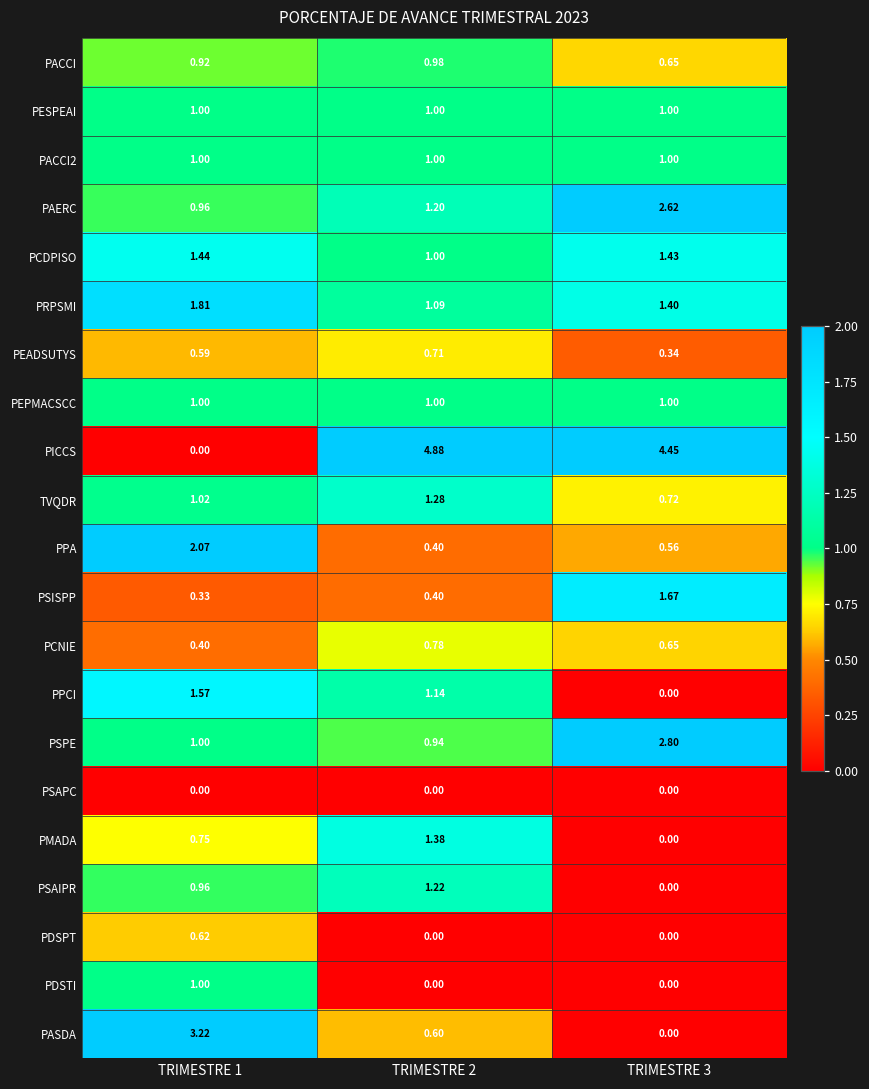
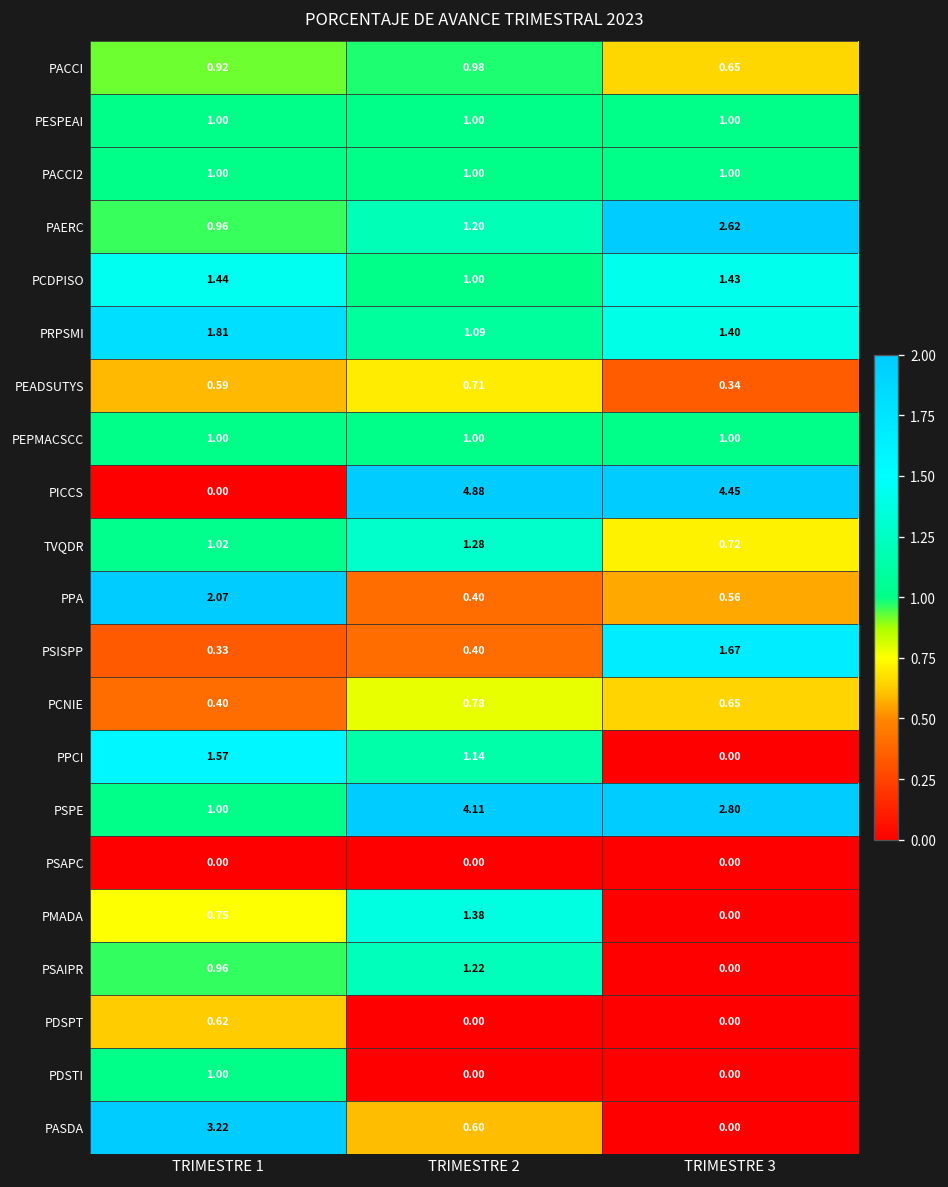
  {
    "PACCI": {
      "TRIMESTRE 1": 0.92,
      "TRIMESTRE 2": 0.98,
      "TRIMESTRE 3": 0.65
    },
    "PESPEAI": {
      "TRIMESTRE 1": 1.00,
      "TRIMESTRE 2": 1.00,
      "TRIMESTRE 3": 1.00
    },
    "PACCI2": {
      "TRIMESTRE 1": 1.00,
      "TRIMESTRE 2": 1.00,
      "TRIMESTRE 3": 1.00
    },
    "PAERC": {
      "TRIMESTRE 1": 0.96,
      "TRIMESTRE 2": 1.20,
      "TRIMESTRE 3": 2.62
    },
    "PCDPISO": {
      "TRIMESTRE 1": 1.44,
      "TRIMESTRE 2": 1.00,
      "TRIMESTRE 3": 1.43
    },
    "PRPSMI": {
      "TRIMESTRE 1": 1.81,
      "TRIMESTRE 2": 1.09,
      "TRIMESTRE 3": 1.40
    },
    "PEADSUTYS": {
      "TRIMESTRE 1": 0.59,
      "TRIMESTRE 2": 0.71,
      "TRIMESTRE 3": 0.34
    },
    "PEPMACSCC": {
      "TRIMESTRE 1": 1.00,
      "TRIMESTRE 2": 1.00,
      "TRIMESTRE 3": 1.00
    },
    "PICCS": {
      "TRIMESTRE 1": 0.00,
      "TRIMESTRE 2": 4.88,
      "TRIMESTRE 3": 4.45
    },
    "TVQDR": {
      "TRIMESTRE 1": 1.02,
      "TRIMESTRE 2": 1.28,
      "TRIMESTRE 3": 0.72
    },
    "PPA": {
      "TRIMESTRE 1": 2.07,
      "TRIMESTRE 2": 0.40,
      "TRIMESTRE 3": 0.56
    },
    "PSISPP": {
      "TRIMESTRE 1": 0.33,
      "TRIMESTRE 2": 0.40,
      "TRIMESTRE 3": 1.67
    },
    "PCNIE": {
      "TRIMESTRE 1": 0.40,
      "TRIMESTRE 2": 0.78,
      "TRIMESTRE 3": 0.65
    },
    "PPCI": {
      "TRIMESTRE 1": 1.57,
      "TRIMESTRE 2": 1.14,
      "TRIMESTRE 3": 0.00
    },
    "PSPE": {
      "TRIMESTRE 1": 1.00,
-     "TRIMESTRE 2": 0.94,
+     "TRIMESTRE 2": 4.11,
      "TRIMESTRE 3": 2.80
    },
    "PSAPC": {
      "TRIMESTRE 1": 0.00,
      "TRIMESTRE 2": 0.00,
      "TRIMESTRE 3": 0.00
    },
    "PMADA": {
      "TRIMESTRE 1": 0.75,
      "TRIMESTRE 2": 1.38,
      "TRIMESTRE 3": 0.00
    },
    "PSAIPR": {
      "TRIMESTRE 1": 0.96,
      "TRIMESTRE 2": 1.22,
      "TRIMESTRE 3": 0.00
    },
    "PDSPT": {
      "TRIMESTRE 1": 0.62,
      "TRIMESTRE 2": 0.00,
      "TRIMESTRE 3": 0.00
    },
    "PDSTI": {
      "TRIMESTRE 1": 1.00,
      "TRIMESTRE 2": 0.00,
      "TRIMESTRE 3": 0.00
    },
    "PASDA": {
      "TRIMESTRE 1": 3.22,
      "TRIMESTRE 2": 0.60,
      "TRIMESTRE 3": 0.00
    }
  }
